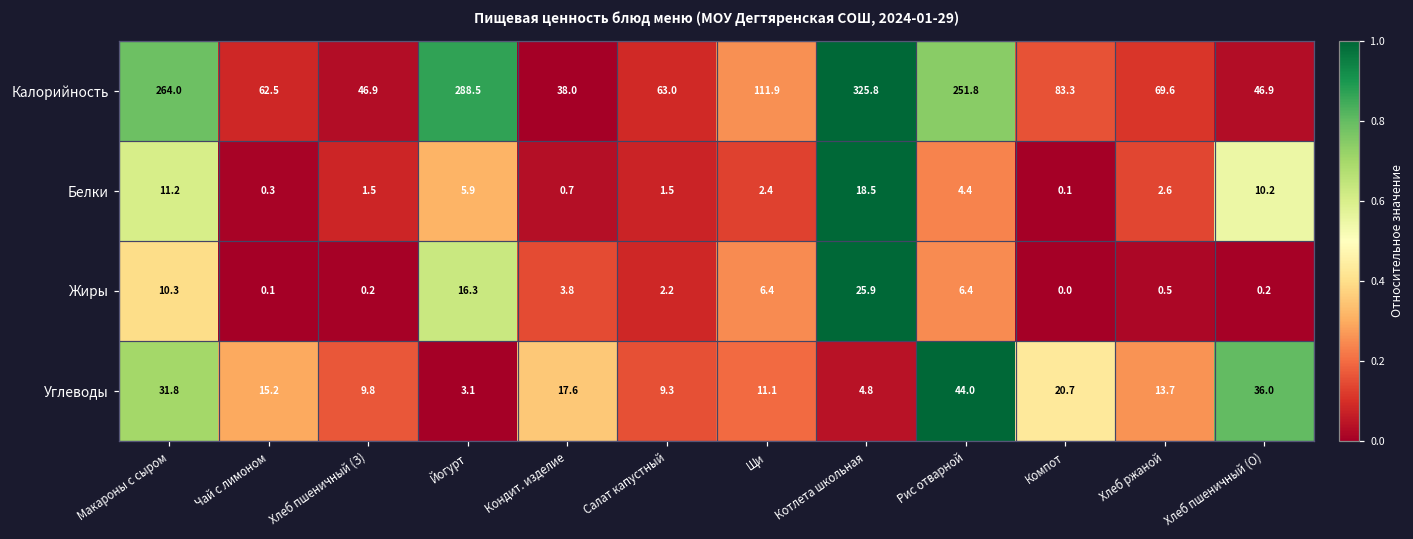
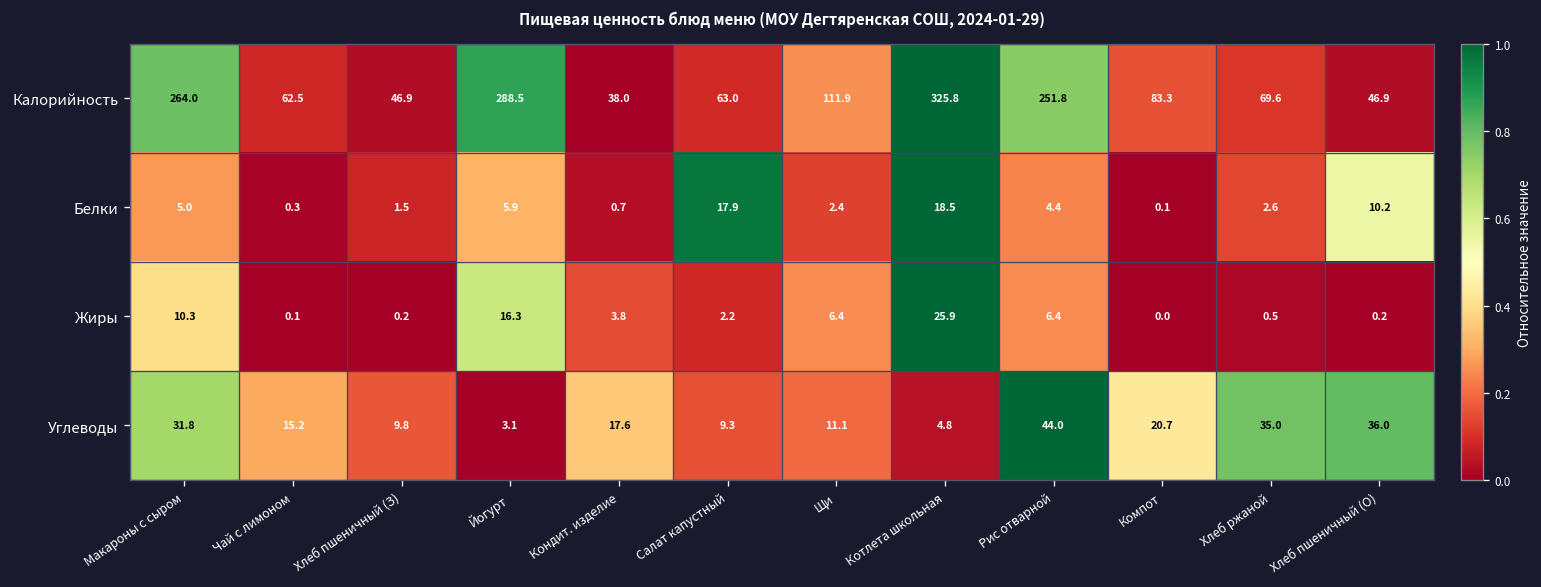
  {
    "Калорийность": {
      "Макароны с сыром": 264.0,
      "Чай с лимоном": 62.5,
      "Хлеб пшеничный (З)": 46.9,
      "Йогурт": 288.5,
      "Кондит. изделие": 38.0,
      "Салат капустный": 63.0,
      "Щи": 111.9,
      "Котлета школьная": 325.8,
      "Рис отварной": 251.8,
      "Компот": 83.3,
      "Хлеб ржаной": 69.6,
      "Хлеб пшеничный (О)": 46.9
    },
    "Белки": {
-     "Макароны с сыром": 11.2,
+     "Макароны с сыром": 5.0,
      "Чай с лимоном": 0.3,
      "Хлеб пшеничный (З)": 1.5,
      "Йогурт": 5.9,
      "Кондит. изделие": 0.7,
-     "Салат капустный": 1.5,
+     "Салат капустный": 17.9,
      "Щи": 2.4,
      "Котлета школьная": 18.5,
      "Рис отварной": 4.4,
      "Компот": 0.1,
      "Хлеб ржаной": 2.6,
      "Хлеб пшеничный (О)": 10.2
    },
    "Жиры": {
      "Макароны с сыром": 10.3,
      "Чай с лимоном": 0.1,
      "Хлеб пшеничный (З)": 0.2,
      "Йогурт": 16.3,
      "Кондит. изделие": 3.8,
      "Салат капустный": 2.2,
      "Щи": 6.4,
      "Котлета школьная": 25.9,
      "Рис отварной": 6.4,
      "Компот": 0.0,
      "Хлеб ржаной": 0.5,
      "Хлеб пшеничный (О)": 0.2
    },
    "Углеводы": {
      "Макароны с сыром": 31.8,
      "Чай с лимоном": 15.2,
      "Хлеб пшеничный (З)": 9.8,
      "Йогурт": 3.1,
      "Кондит. изделие": 17.6,
      "Салат капустный": 9.3,
      "Щи": 11.1,
      "Котлета школьная": 4.8,
      "Рис отварной": 44.0,
      "Компот": 20.7,
-     "Хлеб ржаной": 13.7,
+     "Хлеб ржаной": 35.0,
      "Хлеб пшеничный (О)": 36.0
    }
  }
